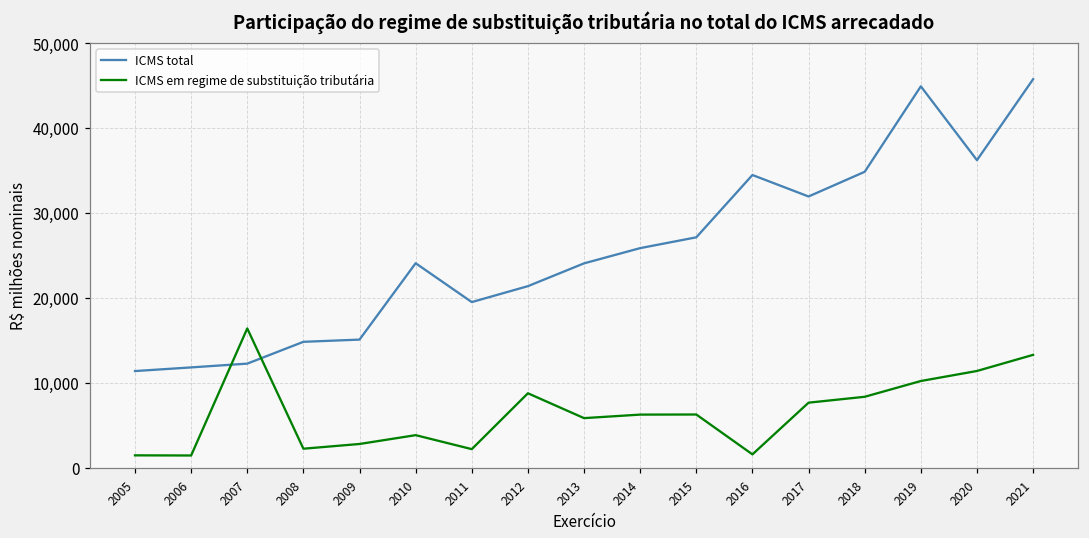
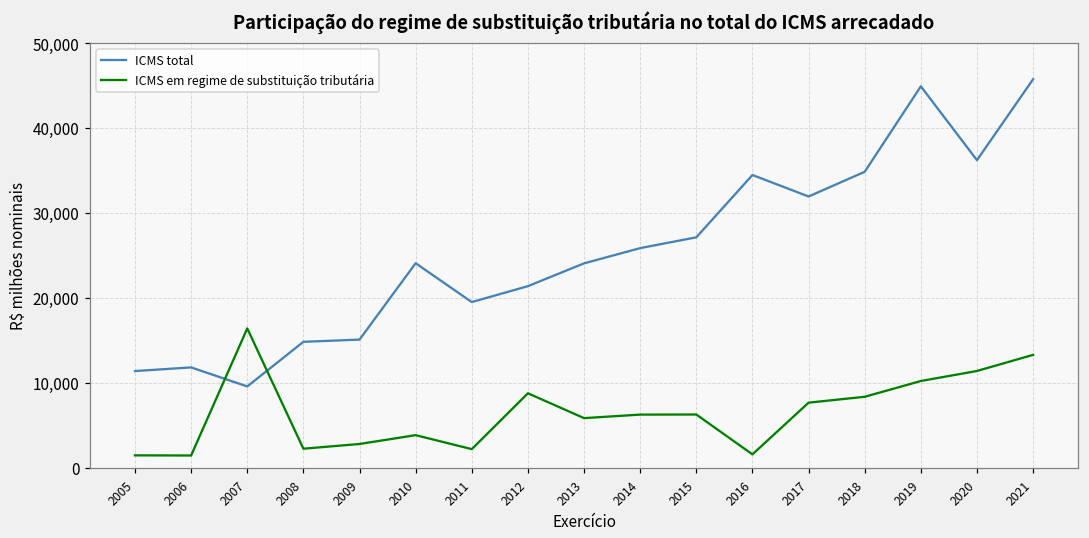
  {
    "ICMS total": {
      "2005": "11,000",
      "2006": "12,000",
-     "2007": "12,000",
+     "2007": "10,000",
      "2008": "15,000",
      "2009": "15,000",
      "2010": "24,000",
      "2011": "20,000",
      "2012": "21,000",
      "2013": "24,000",
      "2014": "26,000",
      "2015": "27,000",
      "2016": "34,000",
      "2017": "32,000",
      "2018": "35,000",
      "2019": "45,000",
      "2020": "36,000",
      "2021": "46,000"
    },
    "ICMS em regime de substituição tributária": {
      "2005": "1,000",
      "2006": "1,000",
      "2007": "16,000",
      "2008": "2,000",
      "2009": "3,000",
      "2010": "4,000",
      "2011": "2,000",
      "2012": "9,000",
      "2013": "6,000",
      "2014": "6,000",
      "2015": "6,000",
      "2016": "2,000",
      "2017": "8,000",
      "2018": "8,000",
      "2019": "10,000",
      "2020": "11,000",
      "2021": "13,000"
    }
  }
